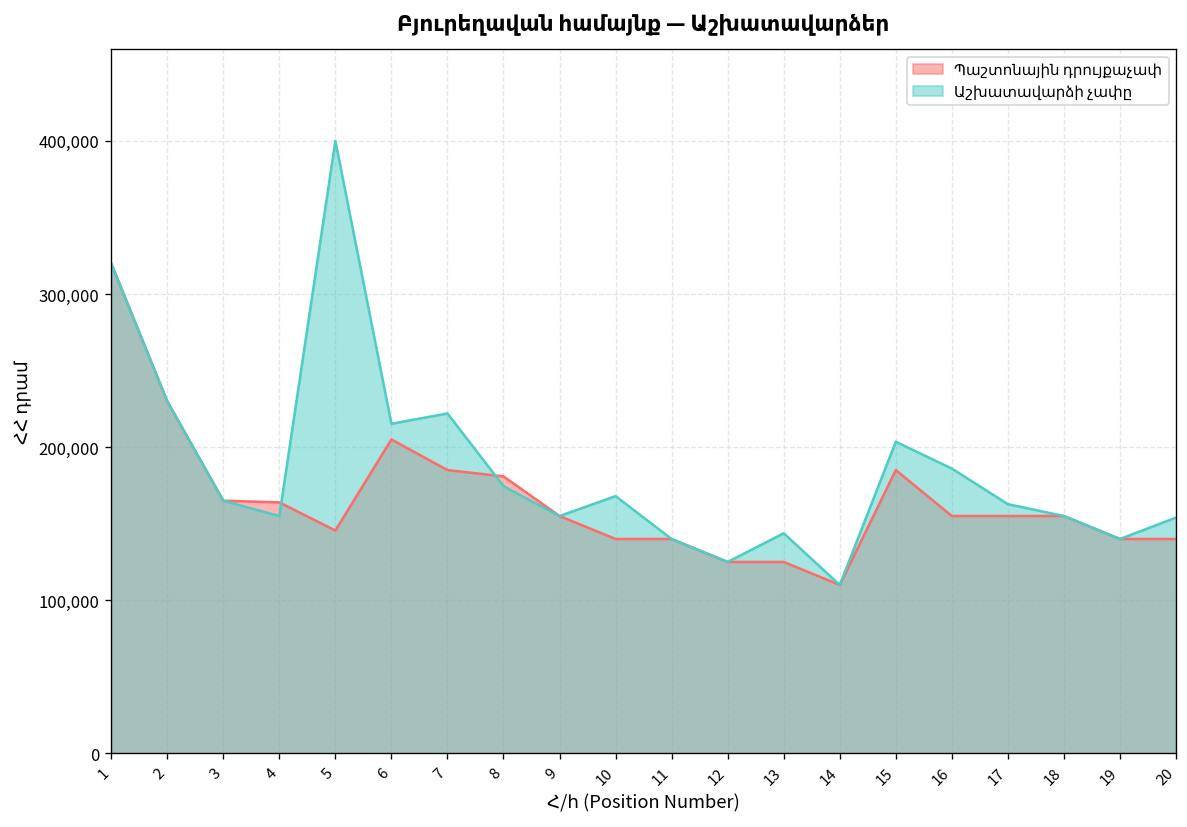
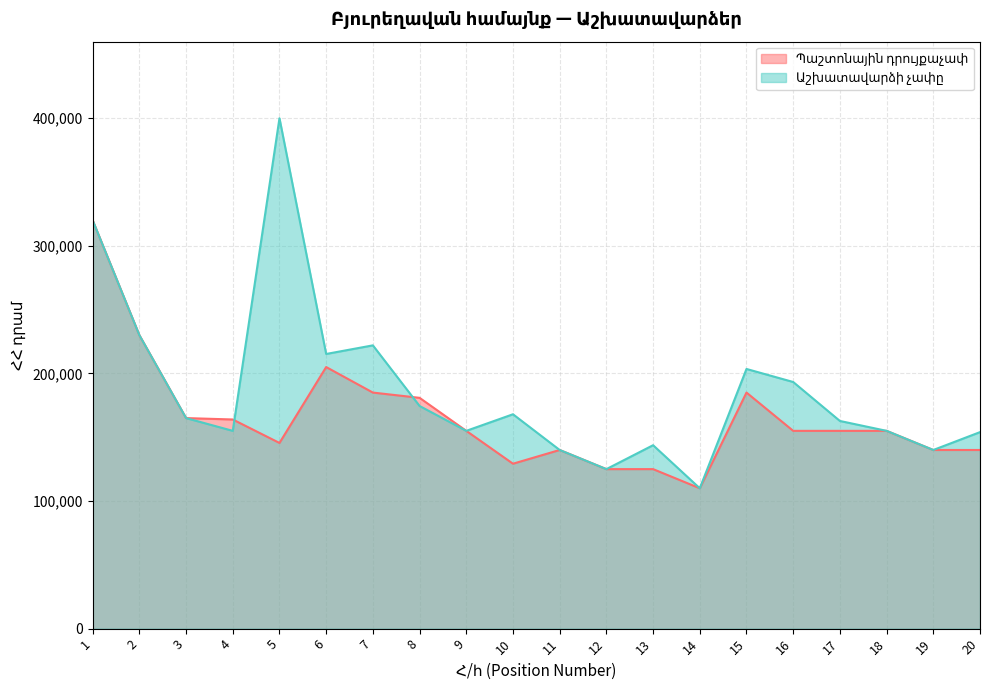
  {
    "Պաշտոնային դրույքաչափ": {
      "4": "164,000",
      "5": "146,000",
      "6": "205,000",
      "7": "185,000",
      "8": "181,000",
-     "10": "140,000",
+     "10": "129,000",
      "13": "125,000",
      "15": "185,000",
      "16": "155,000",
      "17": "155,000",
      "20": "140,000"
    },
    "Աշխատավարձի չափը": {
      "4": "155,000",
      "5": "400,000",
      "6": "215,000",
      "7": "222,000",
      "8": "174,000",
      "10": "168,000",
      "13": "144,000",
      "15": "204,000",
-     "16": "186,000",
+     "16": "193,000",
      "17": "163,000",
      "20": "154,000"
    }
  }
